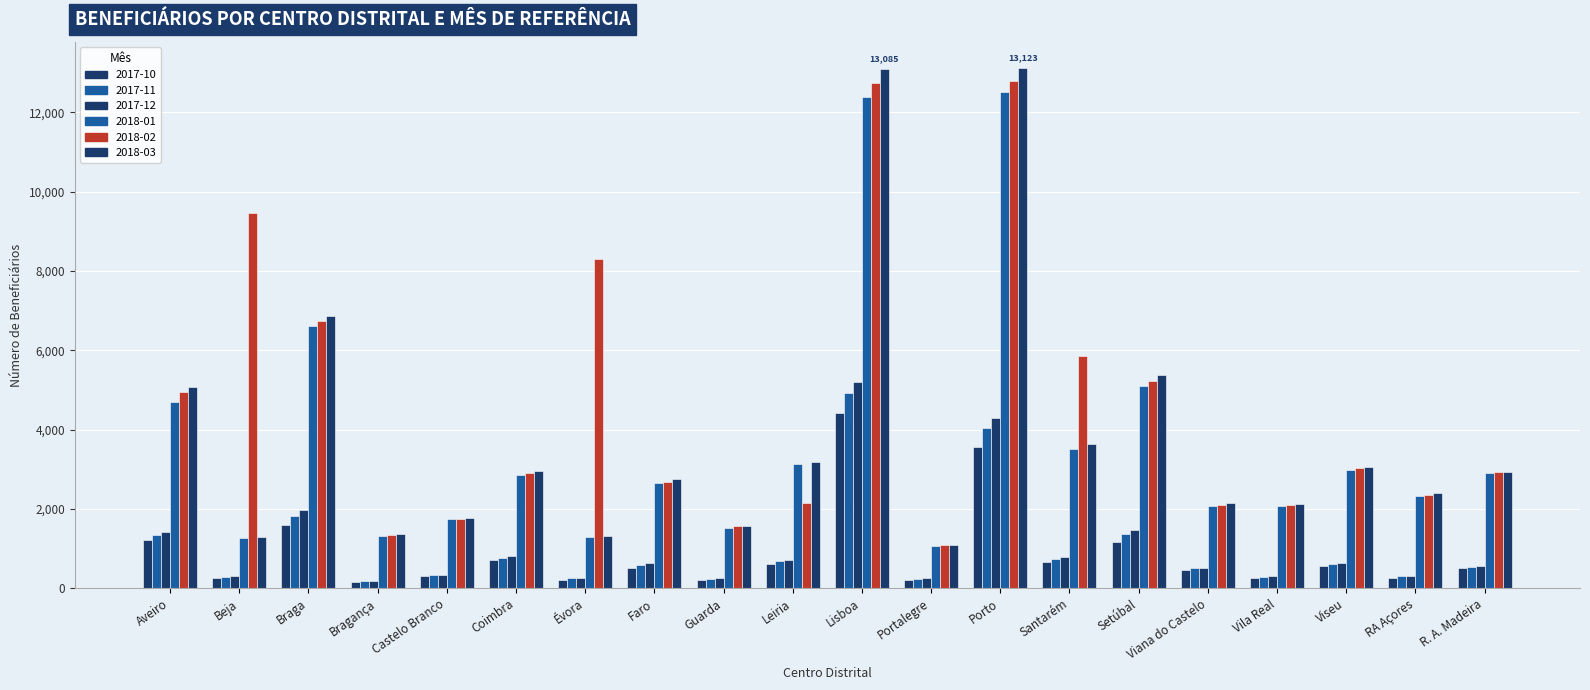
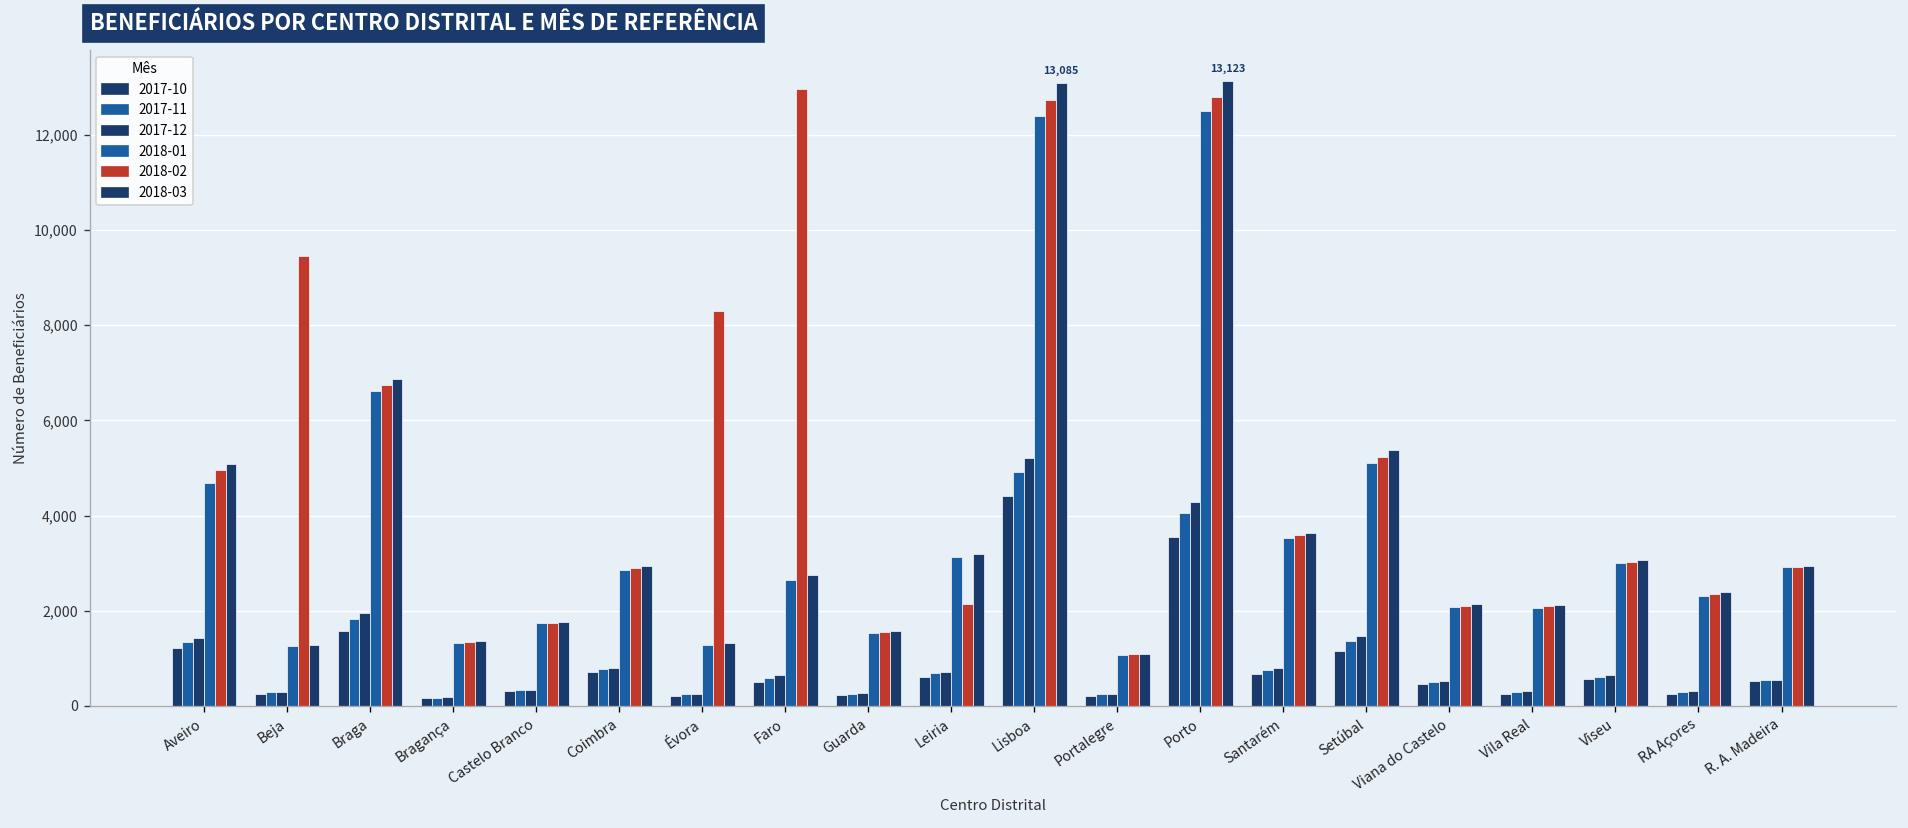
  {
    "2018-02": {
      "Aveiro": "5,000",
      "Beja": "9,500",
      "Braga": "6,700",
      "Bragança": "1,300",
      "Castelo Branco": "1,700",
      "Coimbra": "2,900",
      "Évora": "8,300",
-     "Faro": "2,700",
+     "Faro": "13,000",
      "Guarda": "1,600",
      "Leiria": "2,100",
      "Lisboa": "12,700",
      "Portalegre": "1,100",
      "Porto": "12,800",
-     "Santarém": "5,900",
+     "Santarém": "3,600",
      "Setúbal": "5,200",
      "Viana do Castelo": "2,100",
      "Vila Real": "2,100",
      "Viseu": "3,000",
      "RA Açores": "2,400",
      "R. A. Madeira": "2,900"
    }
  }
